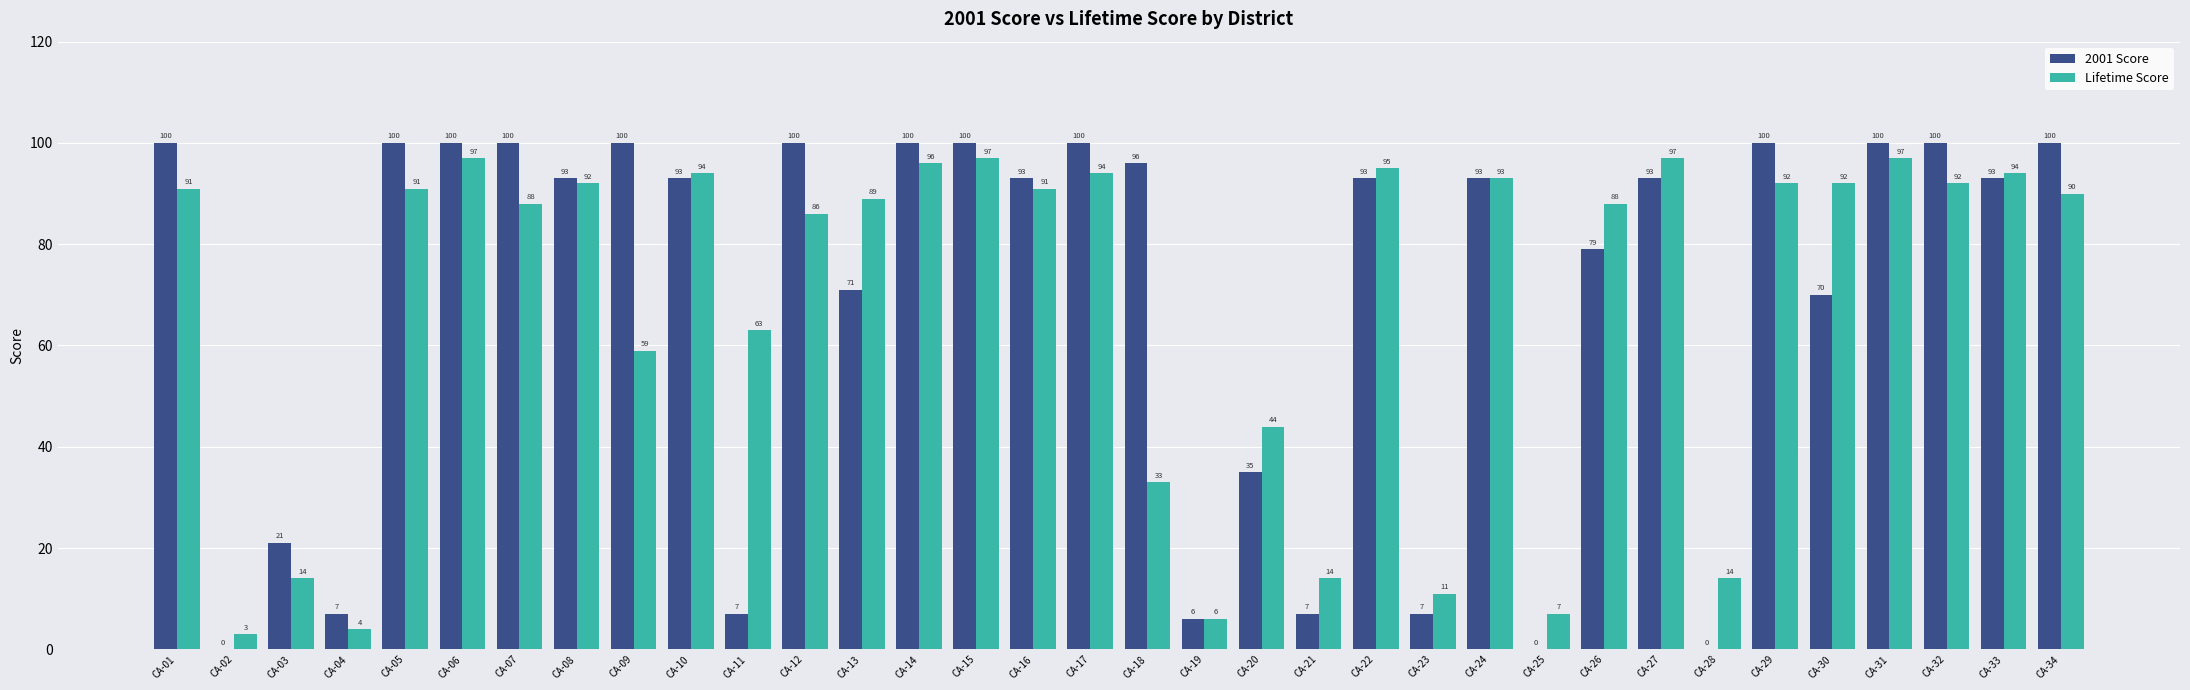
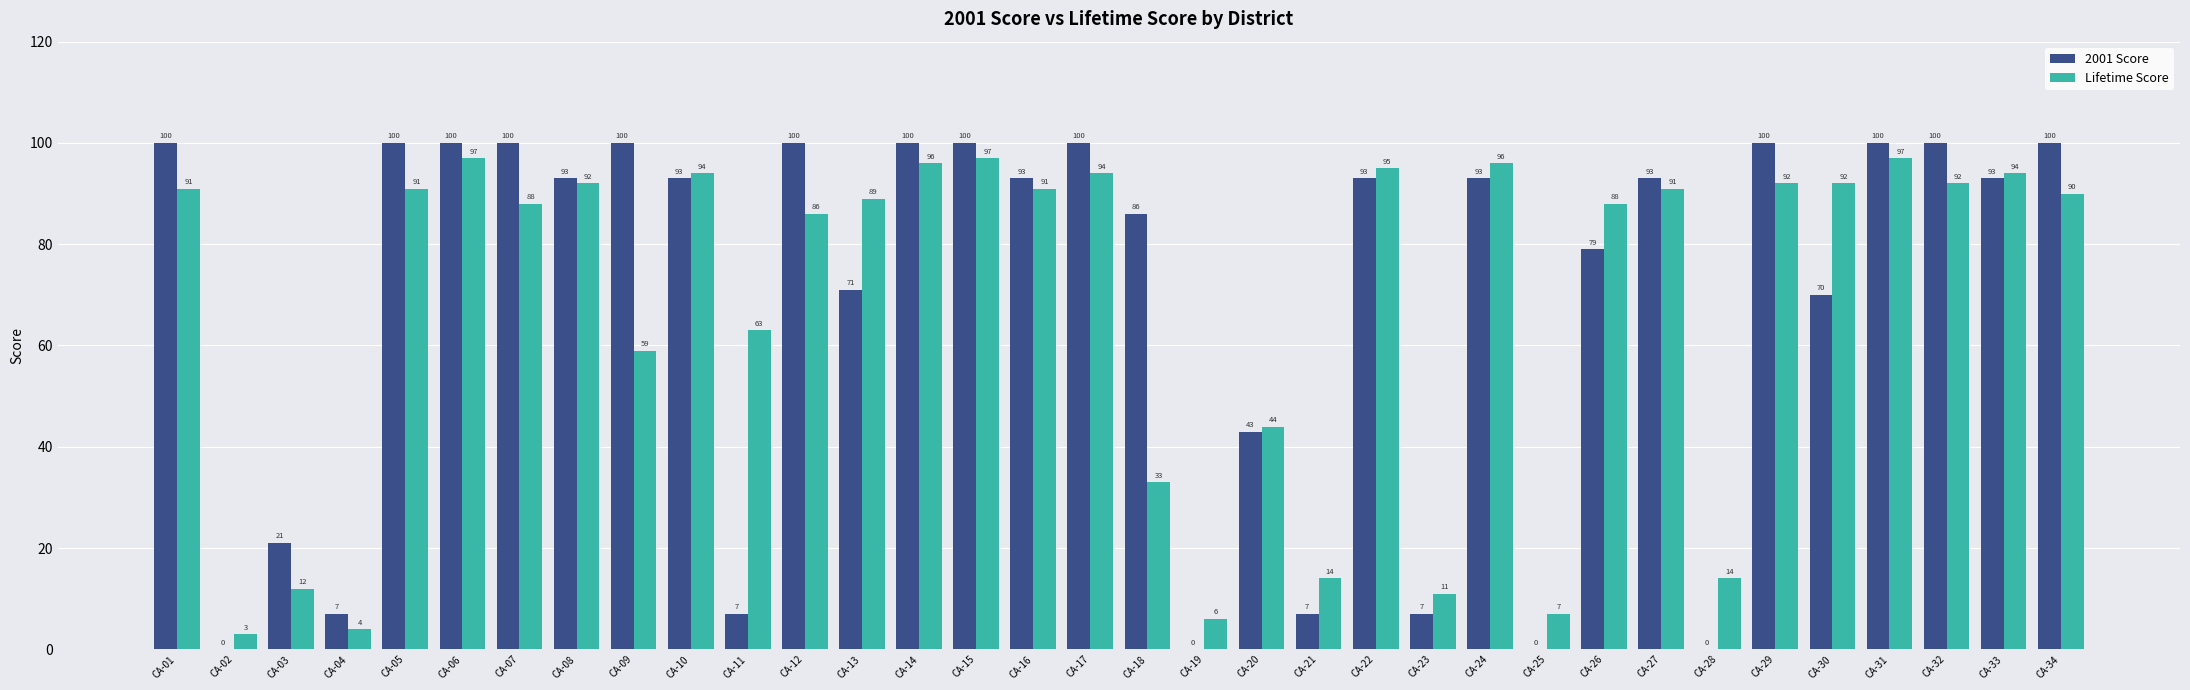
  {
    "2001 Score": {
      "CA-01": 100,
      "CA-02": 0,
      "CA-03": 21,
      "CA-04": 7,
      "CA-05": 100,
      "CA-06": 100,
      "CA-07": 100,
      "CA-08": 93,
      "CA-09": 100,
      "CA-10": 93,
      "CA-11": 7,
      "CA-12": 100,
      "CA-13": 71,
      "CA-14": 100,
      "CA-15": 100,
      "CA-16": 93,
      "CA-17": 100,
-     "CA-18": 96,
-     "CA-19": 6,
-     "CA-20": 35,
+     "CA-18": 86,
+     "CA-19": 0,
+     "CA-20": 43,
      "CA-21": 7,
      "CA-22": 93,
      "CA-23": 7,
      "CA-24": 93,
      "CA-25": 0,
      "CA-26": 79,
      "CA-27": 93,
      "CA-28": 0,
      "CA-29": 100,
      "CA-30": 70,
      "CA-31": 100,
      "CA-32": 100,
      "CA-33": 93,
      "CA-34": 100
    },
    "Lifetime Score": {
      "CA-01": 91,
      "CA-02": 3,
-     "CA-03": 14,
+     "CA-03": 12,
      "CA-04": 4,
      "CA-05": 91,
      "CA-06": 97,
      "CA-07": 88,
      "CA-08": 92,
      "CA-09": 59,
      "CA-10": 94,
      "CA-11": 63,
      "CA-12": 86,
      "CA-13": 89,
      "CA-14": 96,
      "CA-15": 97,
      "CA-16": 91,
      "CA-17": 94,
      "CA-18": 33,
      "CA-19": 6,
      "CA-20": 44,
      "CA-21": 14,
      "CA-22": 95,
      "CA-23": 11,
-     "CA-24": 93,
+     "CA-24": 96,
      "CA-25": 7,
      "CA-26": 88,
-     "CA-27": 97,
+     "CA-27": 91,
      "CA-28": 14,
      "CA-29": 92,
      "CA-30": 92,
      "CA-31": 97,
      "CA-32": 92,
      "CA-33": 94,
      "CA-34": 90
    }
  }
